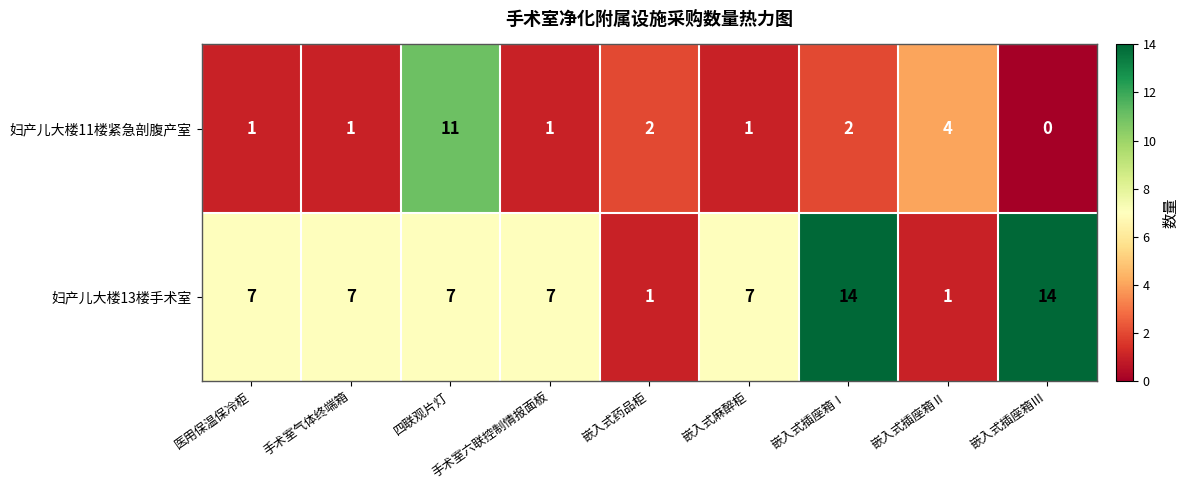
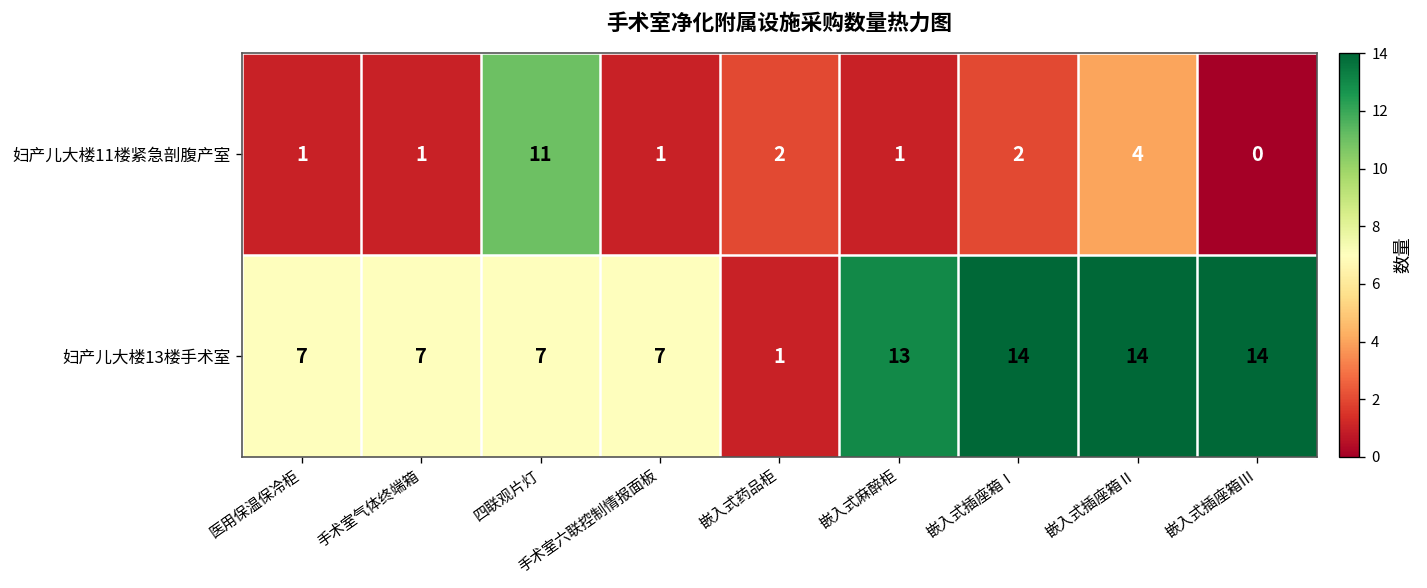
  {
    "妇产儿大楼11楼紧急剖腹产室": {
      "医用保温保冷柜": 1,
      "手术室气体终端箱": 1,
      "四联观片灯": 11,
      "手术室六联控制情报面板": 1,
      "嵌入式药品柜": 2,
      "嵌入式麻醉柜": 1,
      "嵌入式插座箱Ⅰ": 2,
      "嵌入式插座箱Ⅱ": 4,
      "嵌入式插座箱Ⅲ": 0
    },
    "妇产儿大楼13楼手术室": {
      "医用保温保冷柜": 7,
      "手术室气体终端箱": 7,
      "四联观片灯": 7,
      "手术室六联控制情报面板": 7,
      "嵌入式药品柜": 1,
-     "嵌入式麻醉柜": 7,
+     "嵌入式麻醉柜": 13,
      "嵌入式插座箱Ⅰ": 14,
-     "嵌入式插座箱Ⅱ": 1,
+     "嵌入式插座箱Ⅱ": 14,
      "嵌入式插座箱Ⅲ": 14
    }
  }
